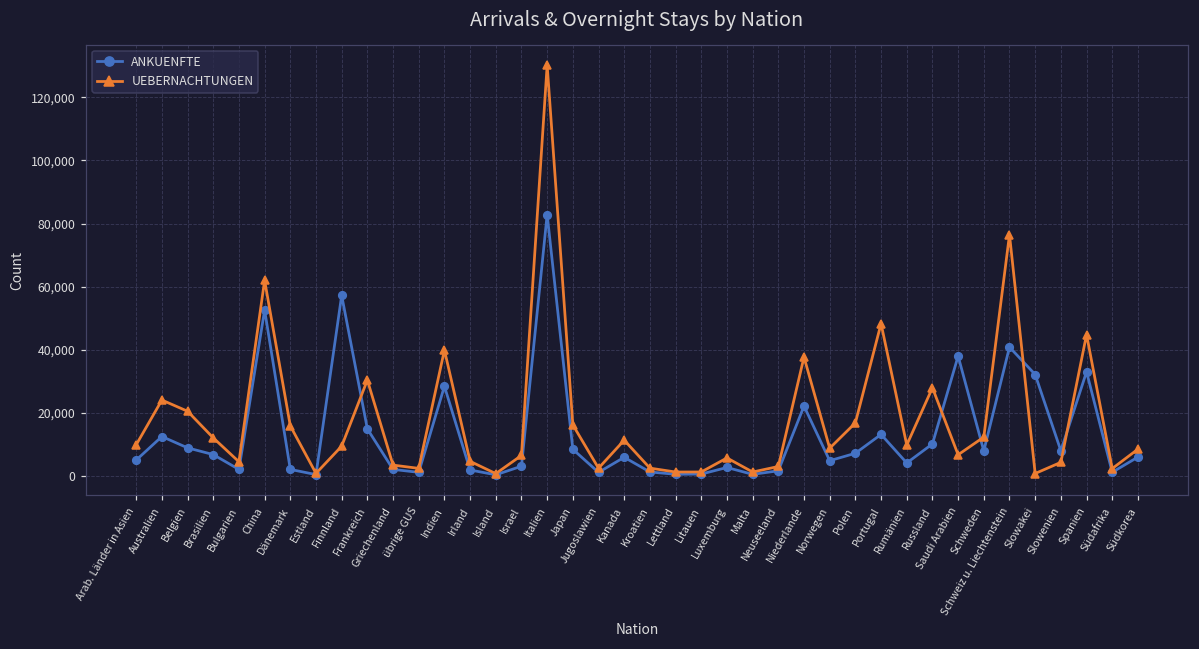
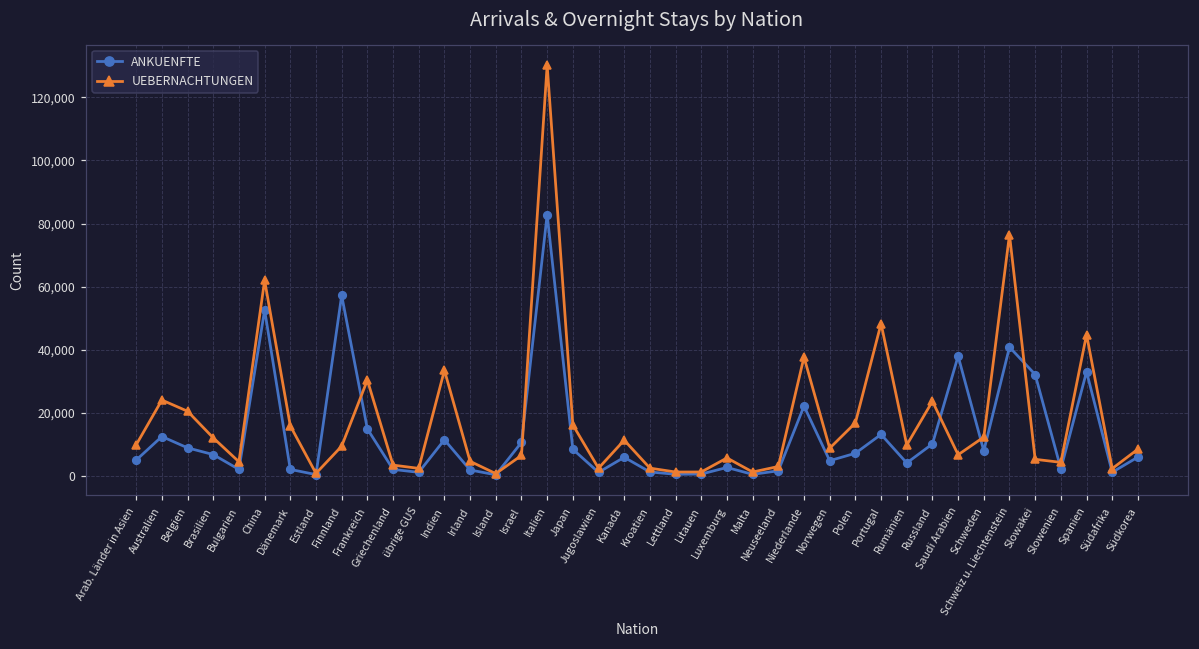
  {
    "ANKUENFTE": {
      "Arab. Länder in Asien": "5,000",
      "Australien": "12,000",
      "Belgien": "9,000",
      "Brasilien": "7,000",
      "Bulgarien": "2,000",
      "China": "53,000",
      "Dänemark": "2,000",
      "Finnland": "57,000",
      "Frankreich": "15,000",
      "Griechenland": "2,000",
      "übrige GUS": "1,000",
-     "Indien": "28,000",
+     "Indien": "11,000",
      "Irland": "2,000",
-     "Israel": "3,000",
+     "Israel": "11,000",
      "Italien": "83,000",
      "Japan": "8,000",
      "Jugoslawien": "1,000",
      "Kanada": "6,000",
      "Kroatien": "1,000",
      "Luxemburg": "3,000",
      "Neuseeland": "2,000",
      "Niederlande": "22,000",
      "Norwegen": "5,000",
      "Polen": "7,000",
      "Portugal": "13,000",
      "Rumänien": "4,000",
      "Russland": "10,000",
      "Saudi Arabien": "38,000",
      "Schweden": "8,000",
      "Schweiz u. Liechtenstein": "41,000",
      "Slowakei": "32,000",
-     "Slowenien": "8,000",
+     "Slowenien": "2,000",
      "Spanien": "33,000",
      "Südafrika": "1,000",
      "Südkorea": "6,000"
    },
    "UEBERNACHTUNGEN": {
      "Arab. Länder in Asien": "10,000",
      "Australien": "24,000",
      "Belgien": "21,000",
      "Brasilien": "12,000",
      "Bulgarien": "4,000",
      "China": "62,000",
      "Dänemark": "16,000",
      "Finnland": "9,000",
      "Frankreich": "30,000",
      "Griechenland": "3,000",
      "übrige GUS": "2,000",
-     "Indien": "40,000",
+     "Indien": "33,000",
      "Irland": "5,000",
      "Israel": "7,000",
      "Italien": "130,000",
      "Japan": "16,000",
      "Jugoslawien": "2,000",
      "Kanada": "11,000",
      "Kroatien": "2,000",
      "Luxemburg": "6,000",
      "Neuseeland": "3,000",
      "Niederlande": "38,000",
      "Norwegen": "9,000",
      "Polen": "17,000",
      "Portugal": "48,000",
      "Rumänien": "10,000",
-     "Russland": "28,000",
+     "Russland": "24,000",
      "Saudi Arabien": "7,000",
      "Schweden": "12,000",
      "Schweiz u. Liechtenstein": "76,000",
-     "Slowakei": "1,000",
+     "Slowakei": "5,000",
      "Slowenien": "4,000",
      "Spanien": "45,000",
      "Südafrika": "2,000",
      "Südkorea": "8,000"
    }
  }
